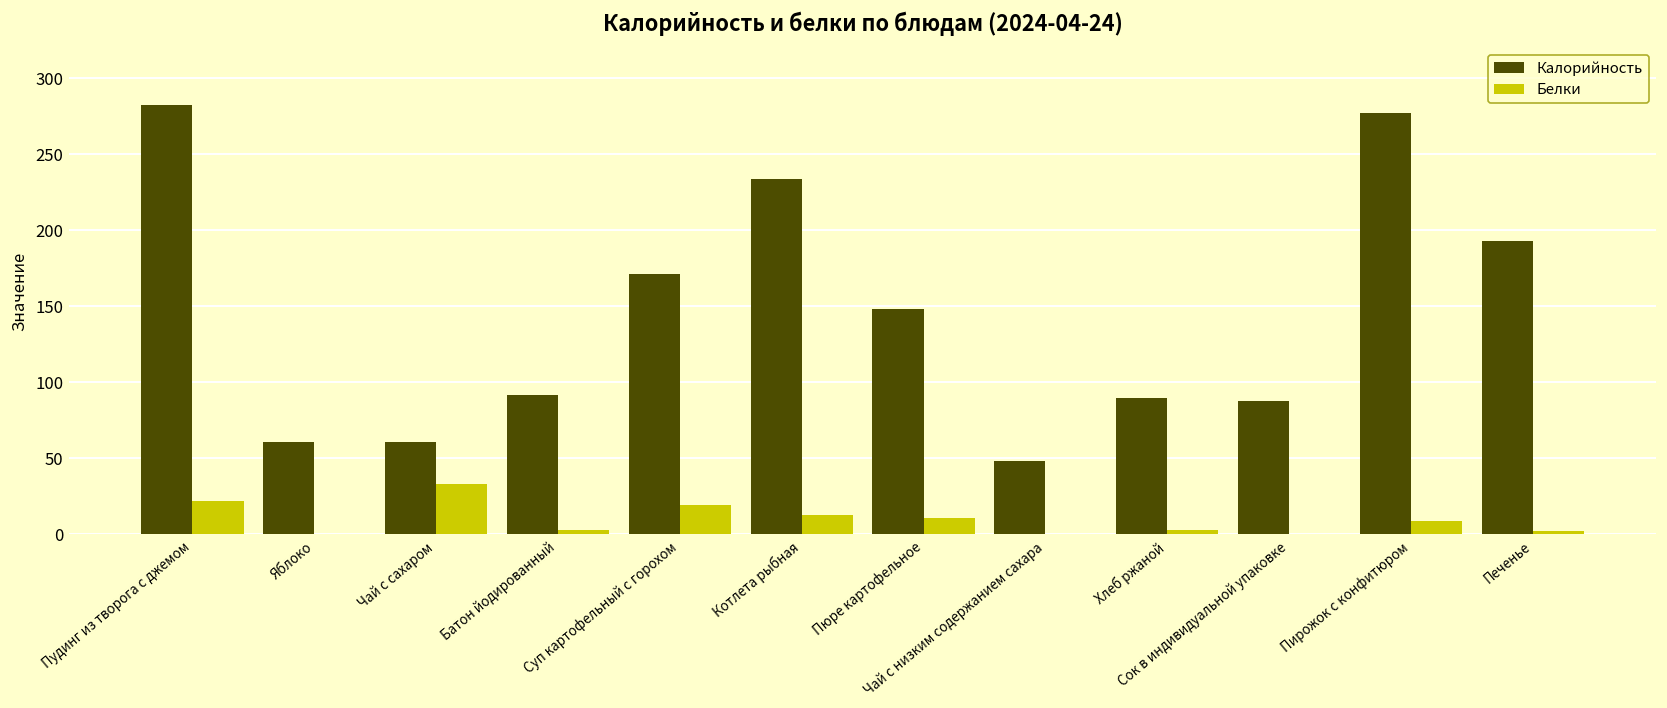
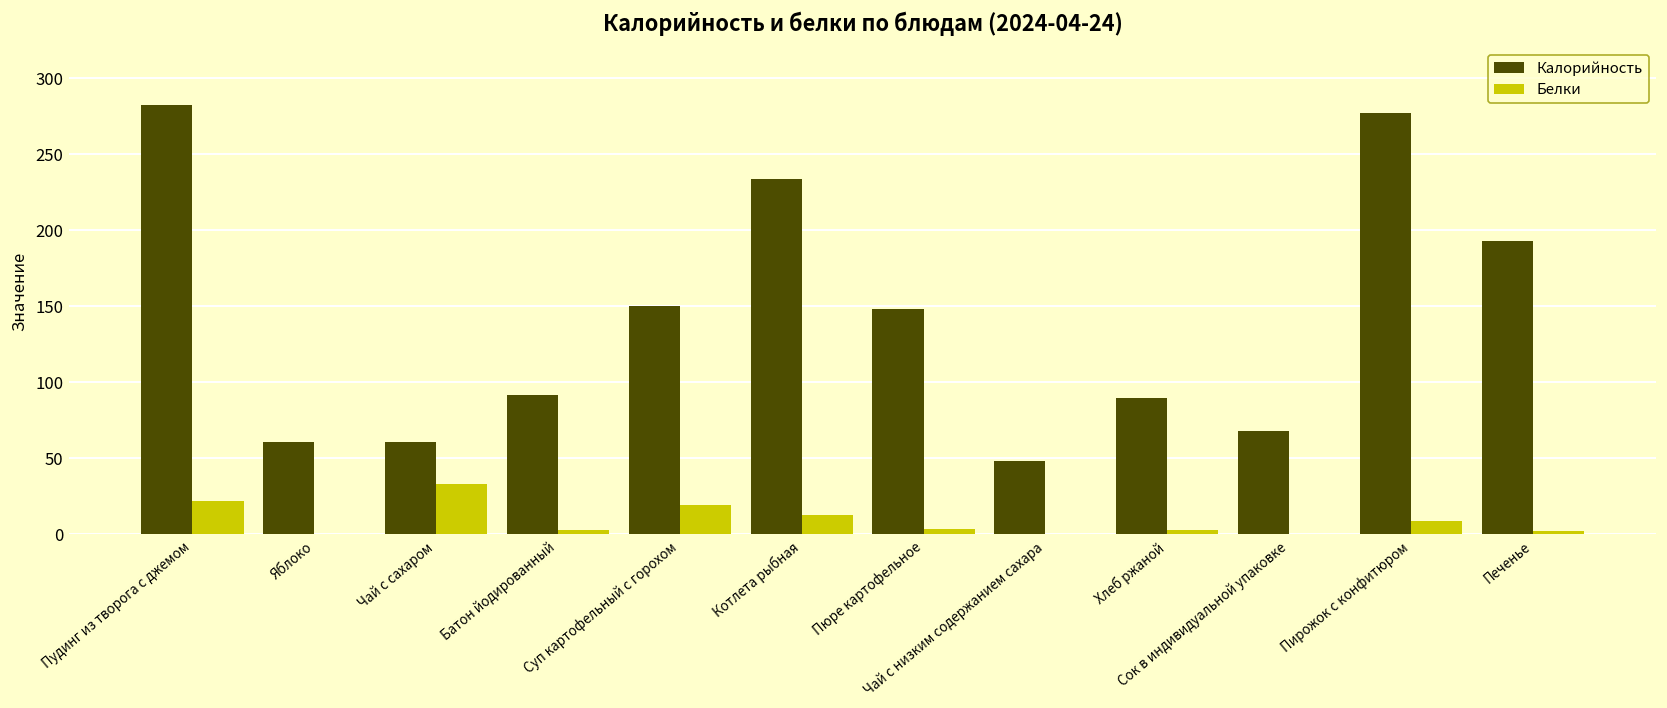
  {
    "Калорийность": {
      "Пудинг из творога с джемом": 282,
      "Яблоко": 61,
      "Чай с сахаром": 61,
      "Батон йодированный": 92,
-     "Суп картофельный с горохом": 171,
+     "Суп картофельный с горохом": 150,
      "Котлета рыбная": 234,
      "Пюре картофельное": 148,
      "Чай с низким содержанием сахара": 48,
      "Хлеб ржаной": 90,
-     "Сок в индивидуальной упаковке": 88,
+     "Сок в индивидуальной упаковке": 68,
      "Пирожок с конфитюром": 277,
      "Печенье": 193
    },
    "Белки": {
      "Пудинг из творога с джемом": 22,
      "Чай с сахаром": 33,
      "Батон йодированный": 3,
      "Суп картофельный с горохом": 20,
      "Котлета рыбная": 13,
-     "Пюре картофельное": 11,
+     "Пюре картофельное": 3,
      "Чай с низким содержанием сахара": 0,
      "Хлеб ржаной": 3,
      "Сок в индивидуальной упаковке": 0,
      "Пирожок с конфитюром": 9,
      "Печенье": 2
    }
  }
